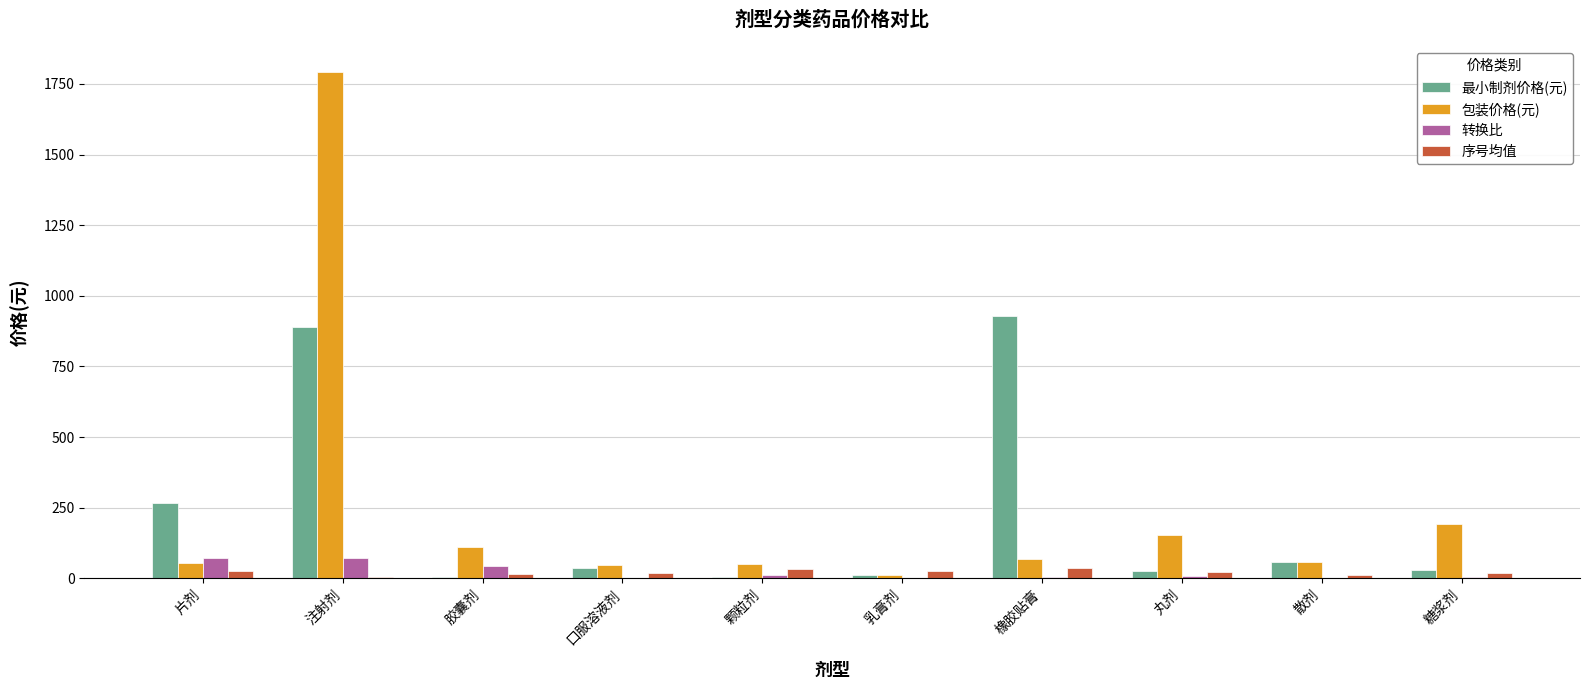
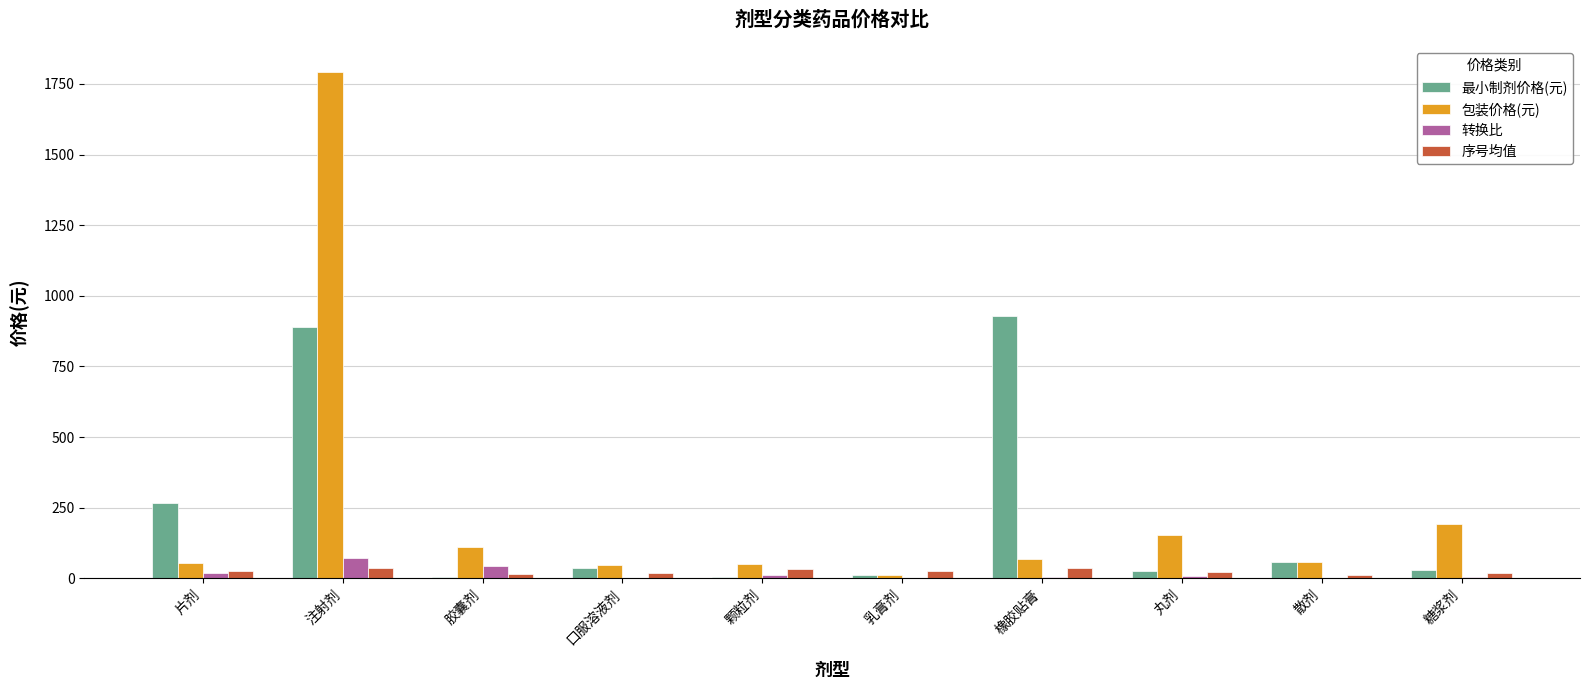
  {
    "最小制剂价格(元)": {
      "片剂": 270,
      "注射剂": 890,
      "口服溶液剂": 40,
      "乳膏剂": 10,
      "橡胶贴膏": 930,
      "丸剂": 30,
      "散剂": 60,
      "糖浆剂": 30
    },
    "包装价格(元)": {
      "片剂": 50,
      "注射剂": 1790,
      "胶囊剂": 110,
      "口服溶液剂": 50,
      "颗粒剂": 50,
      "乳膏剂": 10,
      "橡胶贴膏": 70,
      "丸剂": 150,
      "散剂": 60,
      "糖浆剂": 190
    },
    "转换比": {
-     "片剂": 70,
+     "片剂": 20,
      "注射剂": 70,
      "胶囊剂": 50,
      "颗粒剂": 10,
      "丸剂": 10
    },
    "序号均值": {
      "片剂": 30,
-     "注射剂": 10,
+     "注射剂": 40,
      "胶囊剂": 20,
      "口服溶液剂": 20,
      "颗粒剂": 30,
      "乳膏剂": 30,
      "橡胶贴膏": 40,
      "丸剂": 20,
      "散剂": 10,
      "糖浆剂": 20
    }
  }
